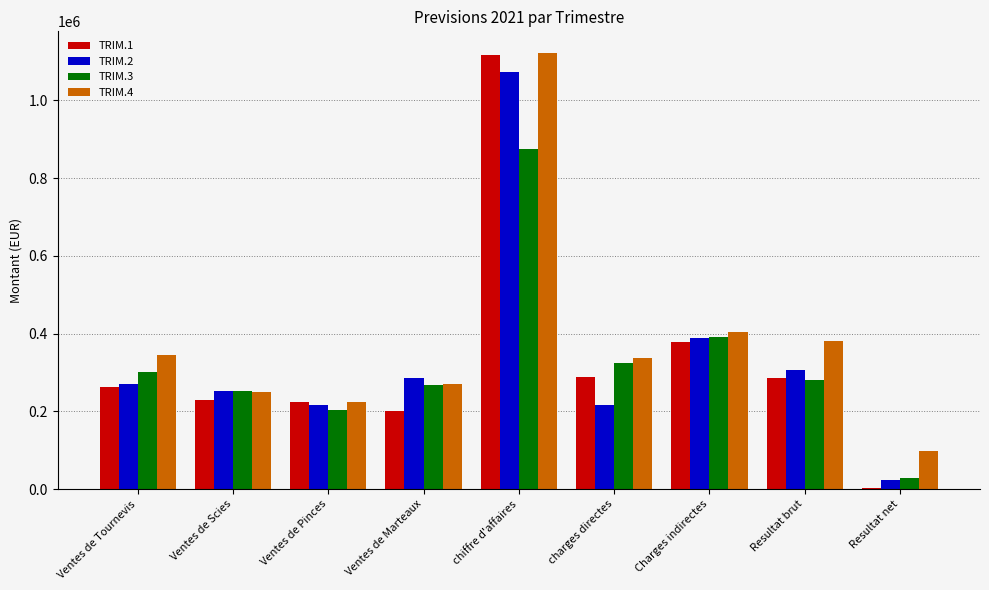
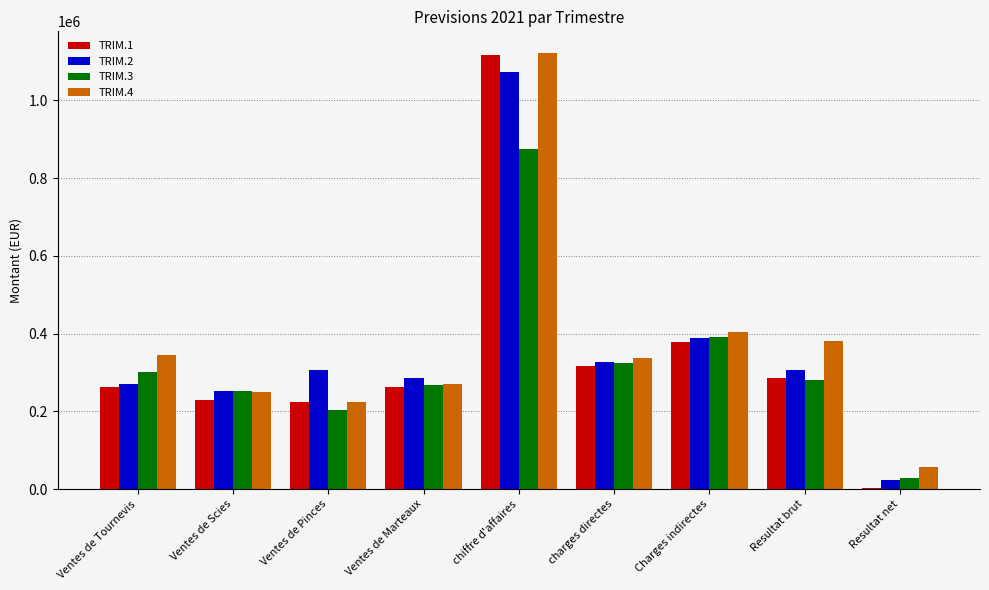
  {
    "TRIM.1": {
      "Ventes de Tournevis": 260000,
      "Ventes de Scies": 230000,
      "Ventes de Pinces": 220000,
-     "Ventes de Marteaux": 200000,
+     "Ventes de Marteaux": 260000,
      "chiffre d'affaires": 1120000,
-     "charges directes": 290000,
+     "charges directes": 320000,
      "Charges indirectes": 380000,
      "Resultat brut": 290000
    },
    "TRIM.2": {
      "Ventes de Tournevis": 270000,
      "Ventes de Scies": 250000,
-     "Ventes de Pinces": 220000,
+     "Ventes de Pinces": 310000,
      "Ventes de Marteaux": 290000,
      "chiffre d'affaires": 1070000,
-     "charges directes": 220000,
+     "charges directes": 330000,
      "Charges indirectes": 390000,
      "Resultat brut": 310000,
      "Resultat net": 20000
    },
    "TRIM.3": {
      "Ventes de Tournevis": 300000,
      "Ventes de Scies": 250000,
      "Ventes de Pinces": 200000,
      "Ventes de Marteaux": 270000,
      "chiffre d'affaires": 870000,
      "charges directes": 320000,
      "Charges indirectes": 390000,
      "Resultat brut": 280000,
      "Resultat net": 30000
    },
    "TRIM.4": {
      "Ventes de Tournevis": 340000,
      "Ventes de Scies": 250000,
      "Ventes de Pinces": 220000,
      "Ventes de Marteaux": 270000,
      "chiffre d'affaires": 1120000,
      "charges directes": 340000,
      "Charges indirectes": 400000,
      "Resultat brut": 380000,
-     "Resultat net": 100000
+     "Resultat net": 60000
    }
  }
